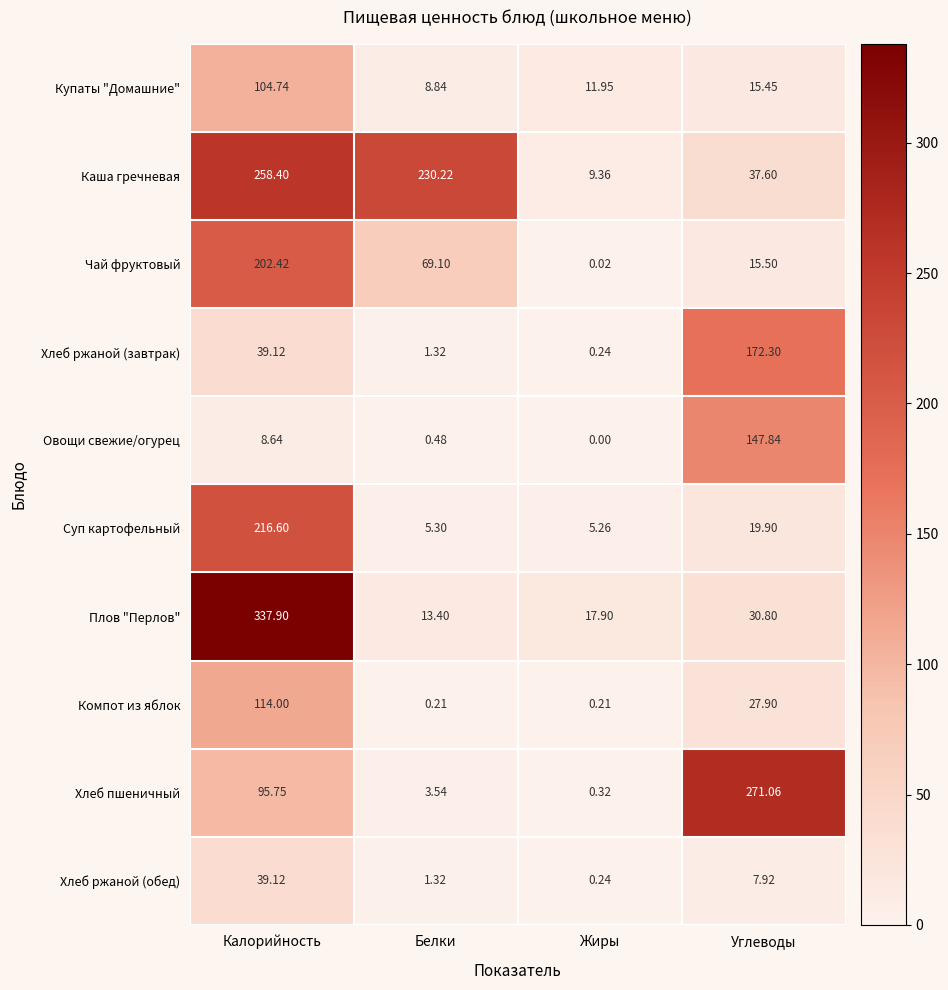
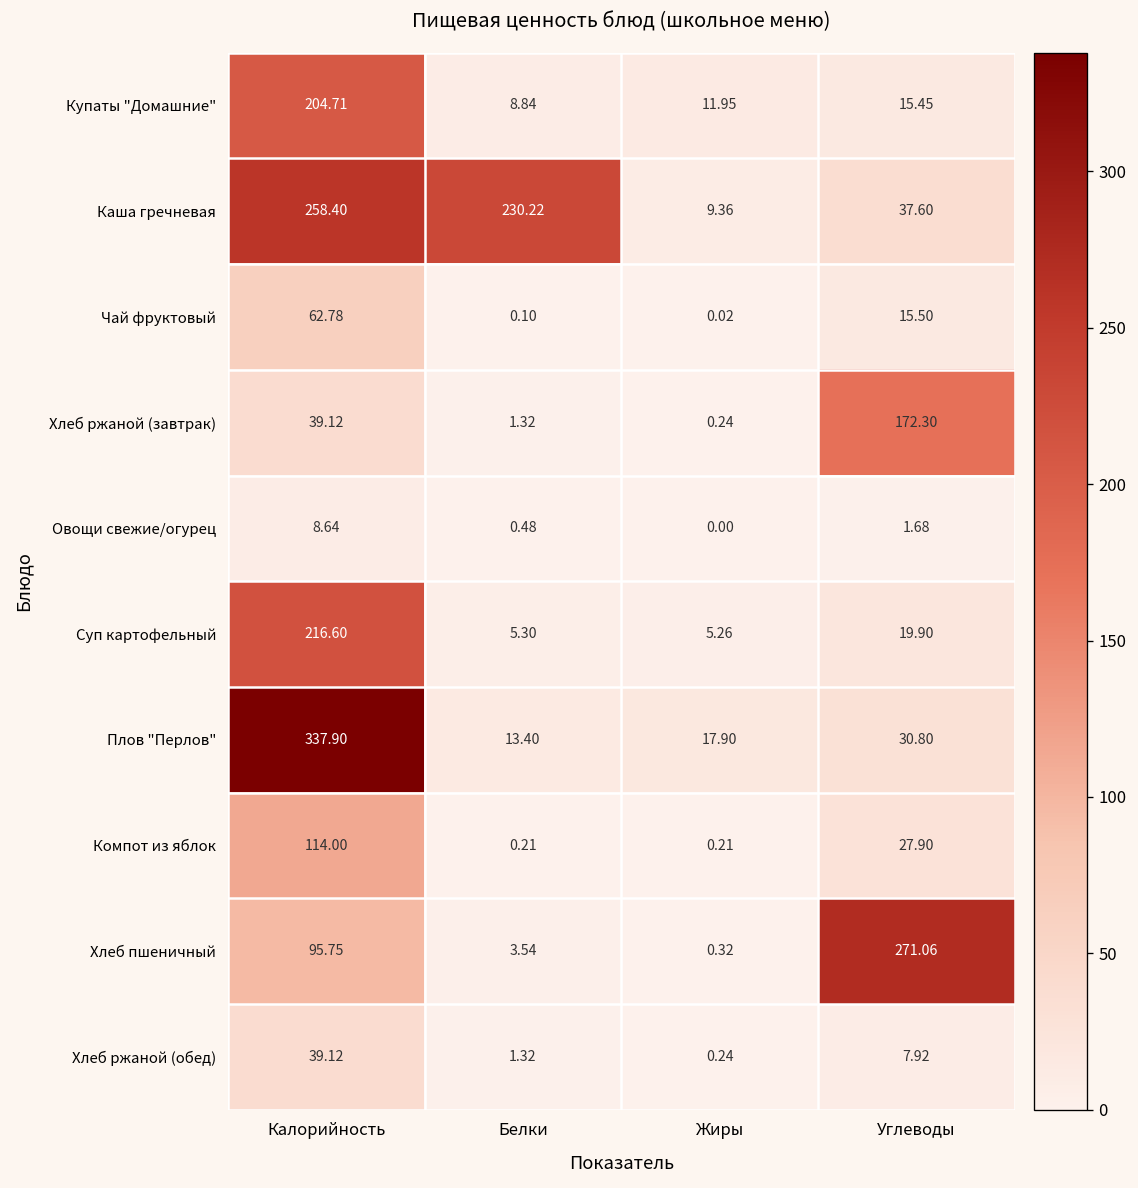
  {
    "Купаты \"Домашние\"": {
-     "Калорийность": 104.74,
+     "Калорийность": 204.71,
      "Белки": 8.84,
      "Жиры": 11.95,
      "Углеводы": 15.45
    },
    "Каша гречневая": {
      "Калорийность": 258.40,
      "Белки": 230.22,
      "Жиры": 9.36,
      "Углеводы": 37.60
    },
    "Чай фруктовый": {
-     "Калорийность": 202.42,
-     "Белки": 69.10,
+     "Калорийность": 62.78,
+     "Белки": 0.10,
      "Жиры": 0.02,
      "Углеводы": 15.50
    },
    "Хлеб ржаной (завтрак)": {
      "Калорийность": 39.12,
      "Белки": 1.32,
      "Жиры": 0.24,
      "Углеводы": 172.30
    },
    "Овощи свежие/огурец": {
      "Калорийность": 8.64,
      "Белки": 0.48,
      "Жиры": 0.00,
-     "Углеводы": 147.84
+     "Углеводы": 1.68
    },
    "Суп картофельный": {
      "Калорийность": 216.60,
      "Белки": 5.30,
      "Жиры": 5.26,
      "Углеводы": 19.90
    },
    "Плов \"Перлов\"": {
      "Калорийность": 337.90,
      "Белки": 13.40,
      "Жиры": 17.90,
      "Углеводы": 30.80
    },
    "Компот из яблок": {
      "Калорийность": 114.00,
      "Белки": 0.21,
      "Жиры": 0.21,
      "Углеводы": 27.90
    },
    "Хлеб пшеничный": {
      "Калорийность": 95.75,
      "Белки": 3.54,
      "Жиры": 0.32,
      "Углеводы": 271.06
    },
    "Хлеб ржаной (обед)": {
      "Калорийность": 39.12,
      "Белки": 1.32,
      "Жиры": 0.24,
      "Углеводы": 7.92
    }
  }
